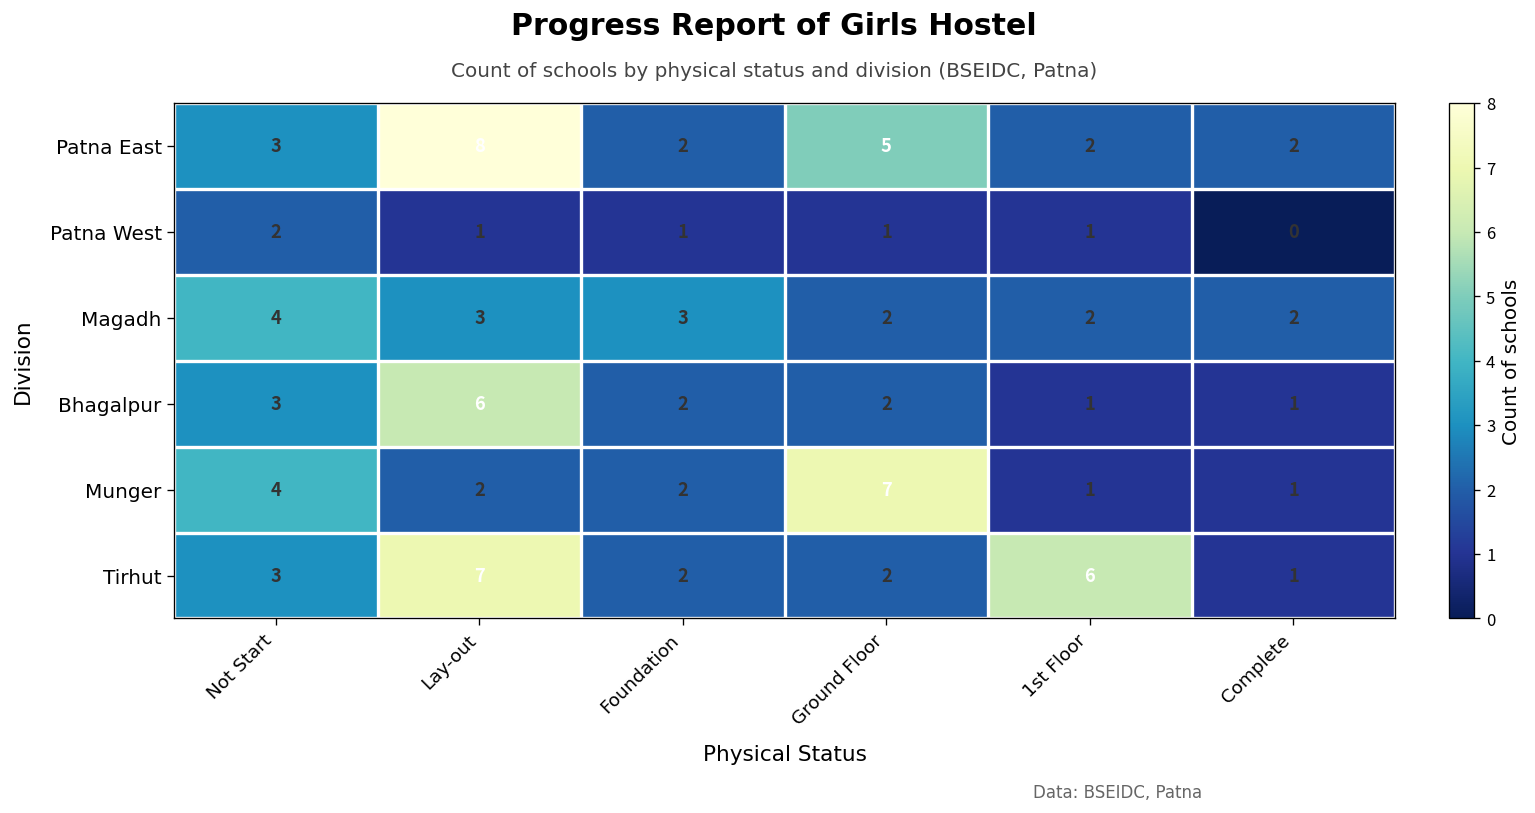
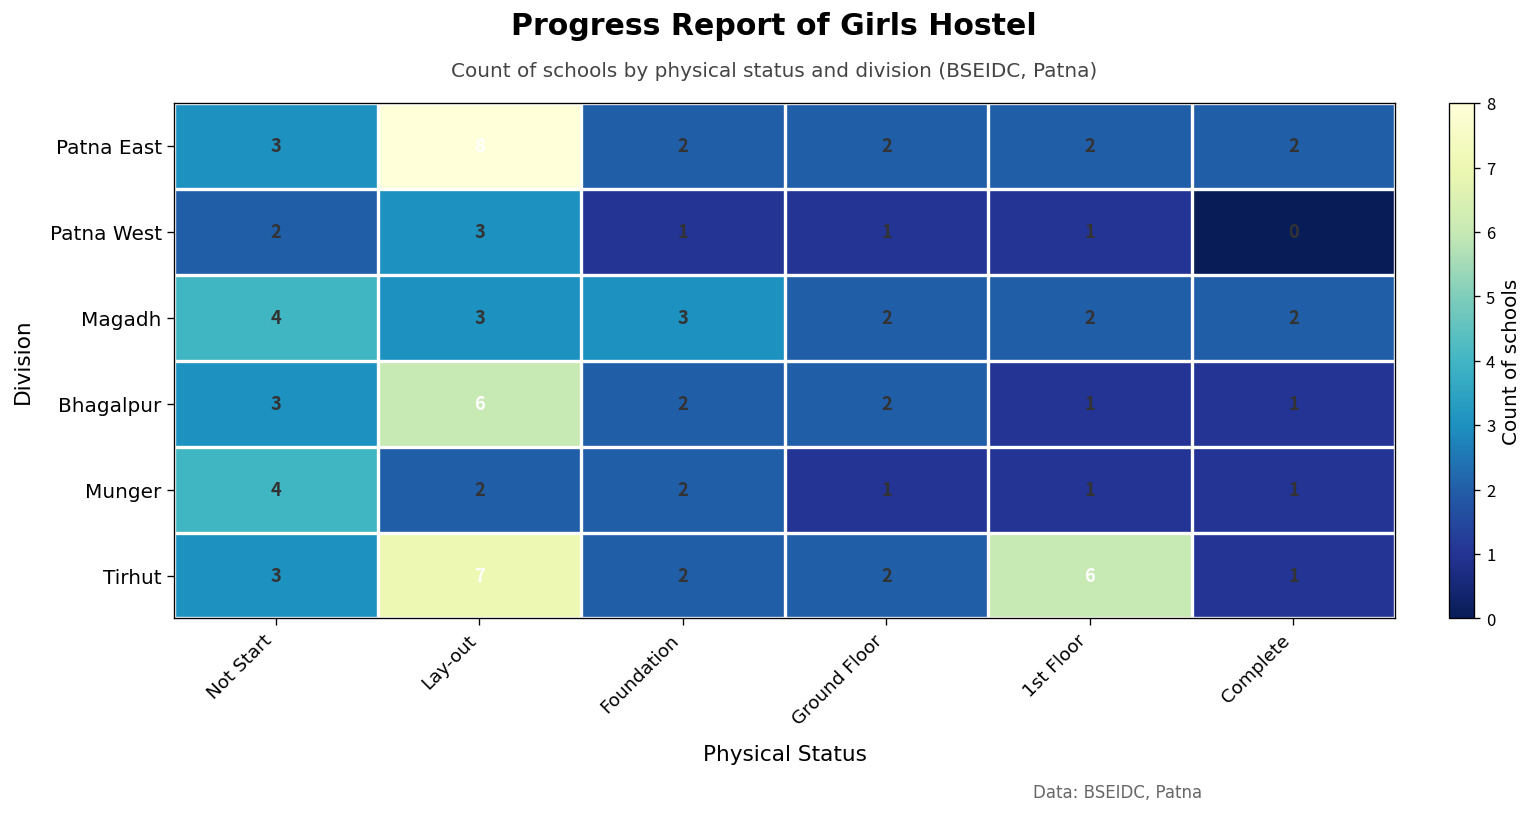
  {
    "Patna East": {
      "Not Start": 3,
      "Foundation": 2,
-     "Ground Floor": 5,
+     "Ground Floor": 2,
      "1st Floor": 2,
      "Complete": 2
    },
    "Patna West": {
      "Not Start": 2,
-     "Lay-out": 1,
+     "Lay-out": 3,
      "Foundation": 1,
      "Ground Floor": 1,
      "1st Floor": 1
    },
    "Magadh": {
      "Not Start": 4,
      "Lay-out": 3,
      "Foundation": 3,
      "Ground Floor": 2,
      "1st Floor": 2,
      "Complete": 2
    },
    "Bhagalpur": {
      "Not Start": 3,
      "Lay-out": 6,
      "Foundation": 2,
      "Ground Floor": 2,
      "1st Floor": 1,
      "Complete": 1
    },
    "Munger": {
      "Not Start": 4,
      "Lay-out": 2,
      "Foundation": 2,
-     "Ground Floor": 7,
+     "Ground Floor": 1,
      "1st Floor": 1,
      "Complete": 1
    },
    "Tirhut": {
      "Not Start": 3,
      "Lay-out": 7,
      "Foundation": 2,
      "Ground Floor": 2,
      "1st Floor": 6,
      "Complete": 1
    }
  }
